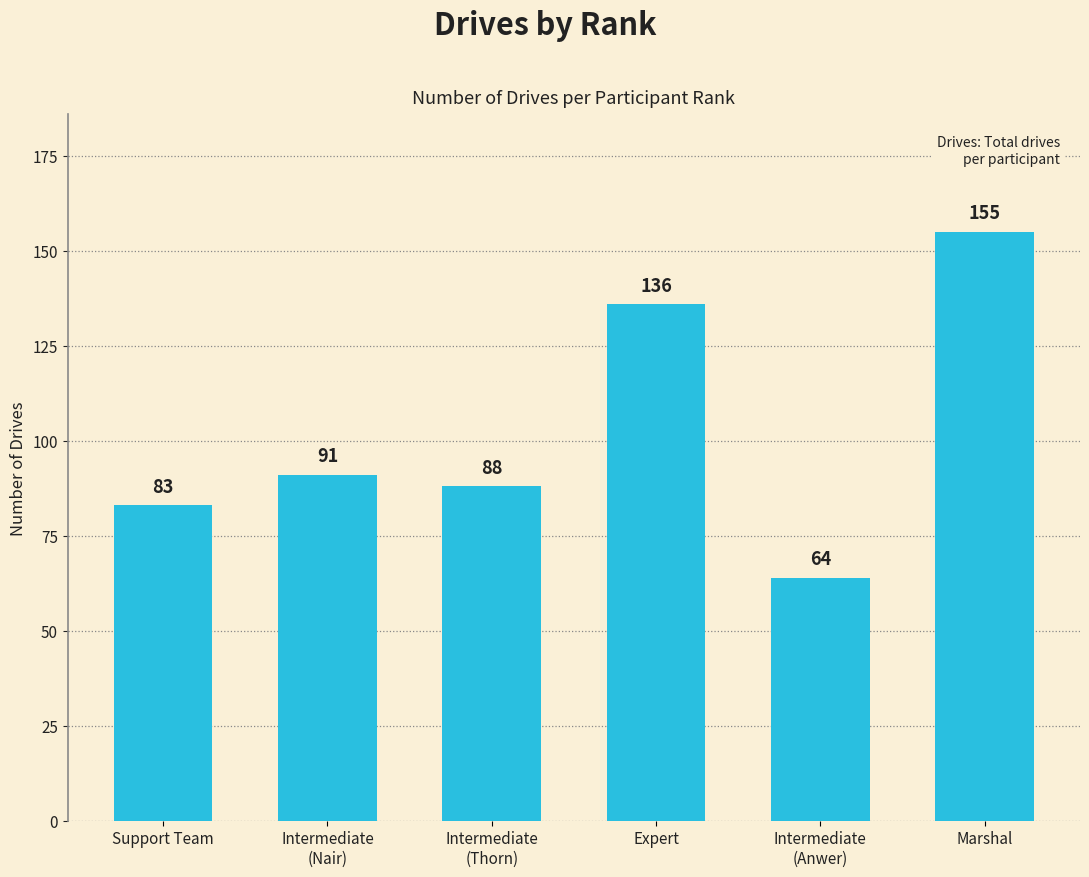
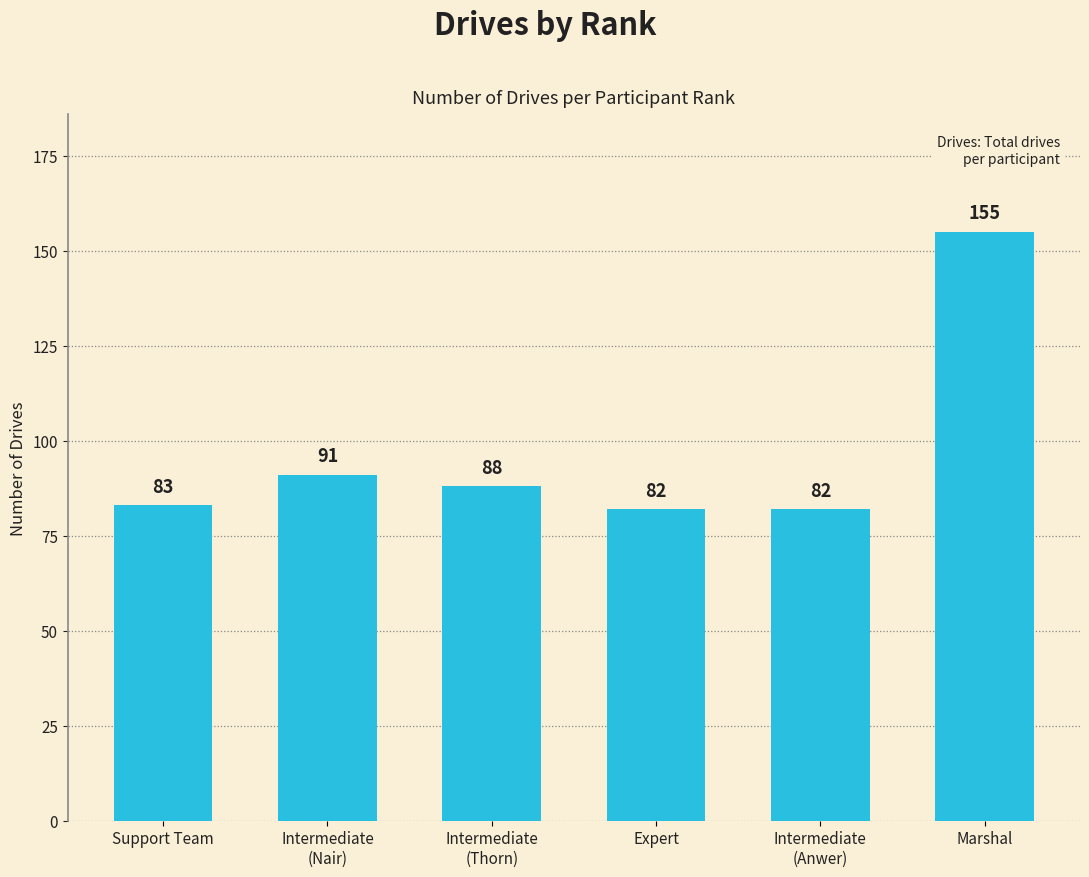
  {
    "Support Team": 83,
    "Intermediate (Nair)": 91,
    "Intermediate (Thorn)": 88,
-   "Expert": 136,
-   "Intermediate (Anwer)": 64,
+   "Expert": 82,
+   "Intermediate (Anwer)": 82,
    "Marshal": 155
  }
